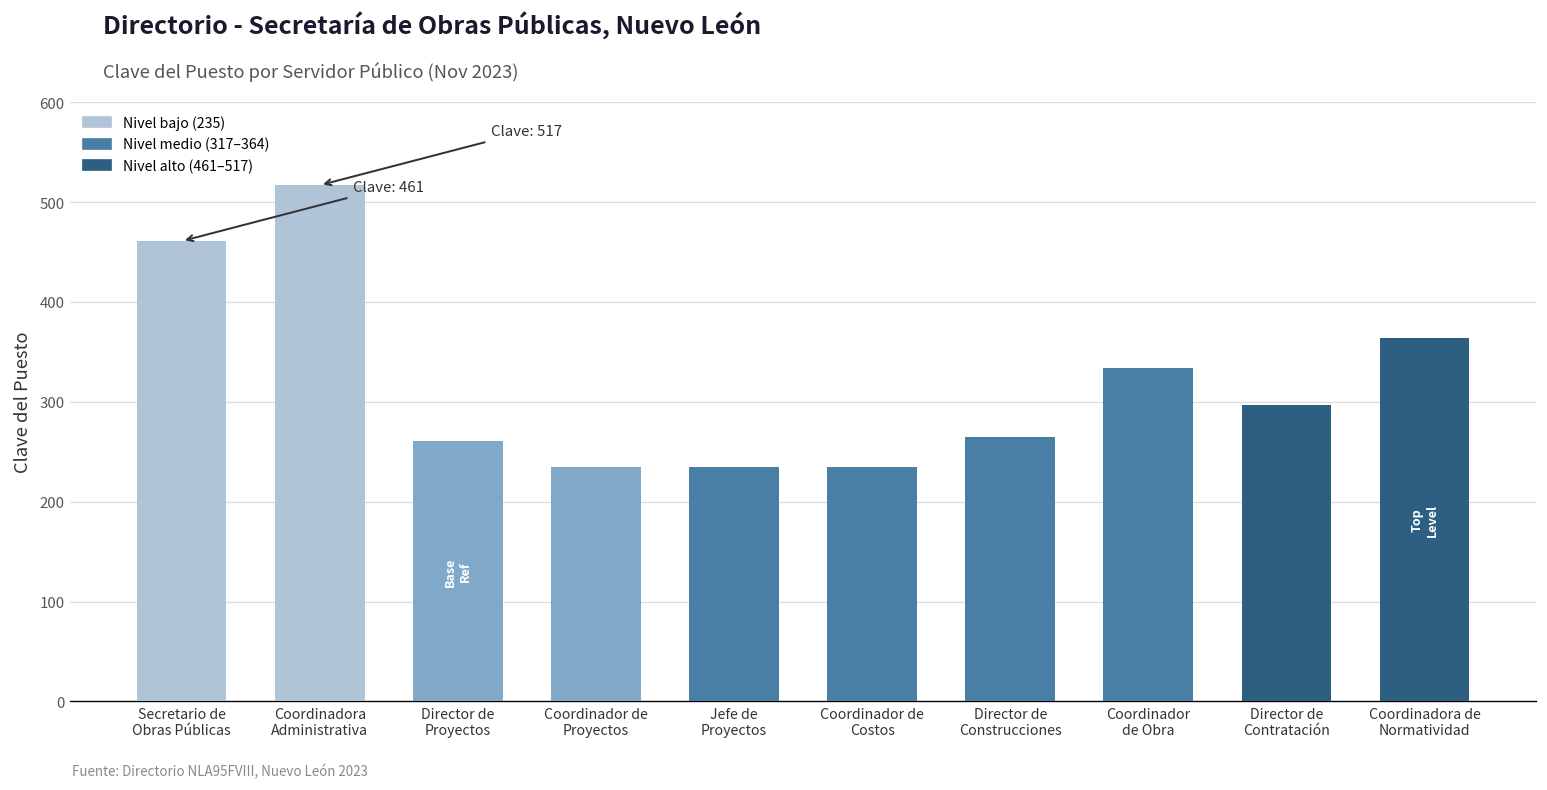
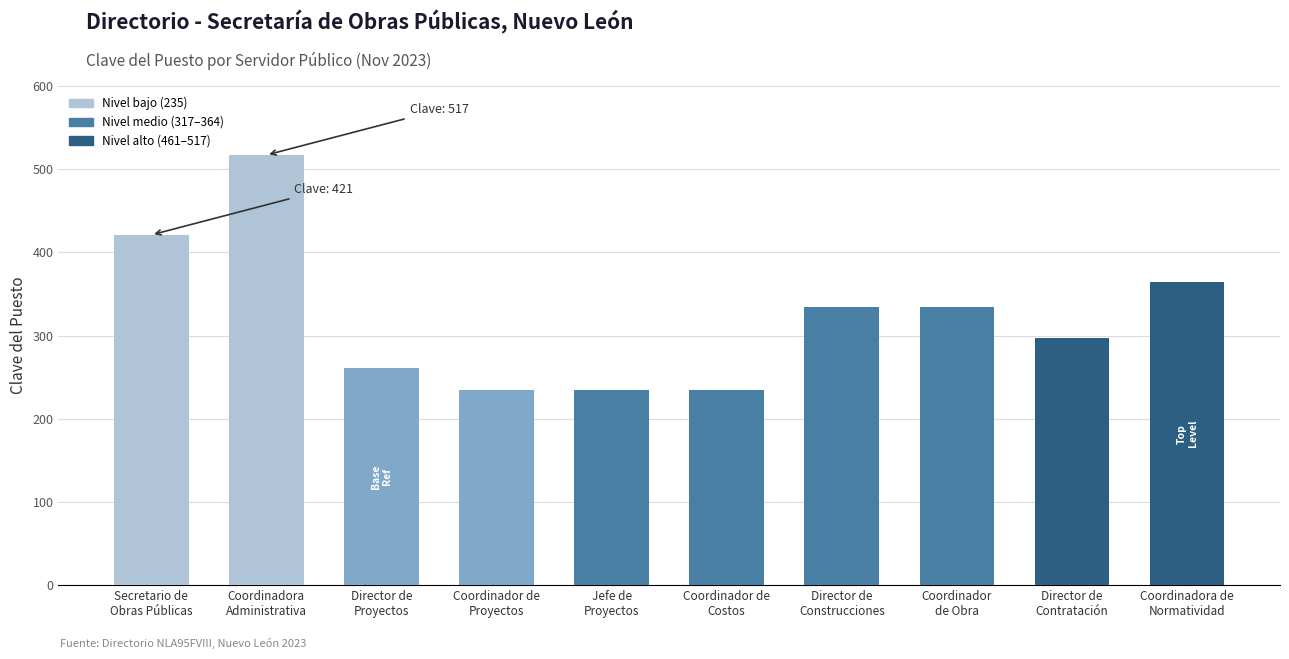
  {
-   "Secretario de Obras Públicas": 461,
+   "Secretario de Obras Públicas": 421,
    "Coordinadora Administrativa": 517,
-   "Director de Construcciones": 270
+   "Director de Construcciones": 330
  }
